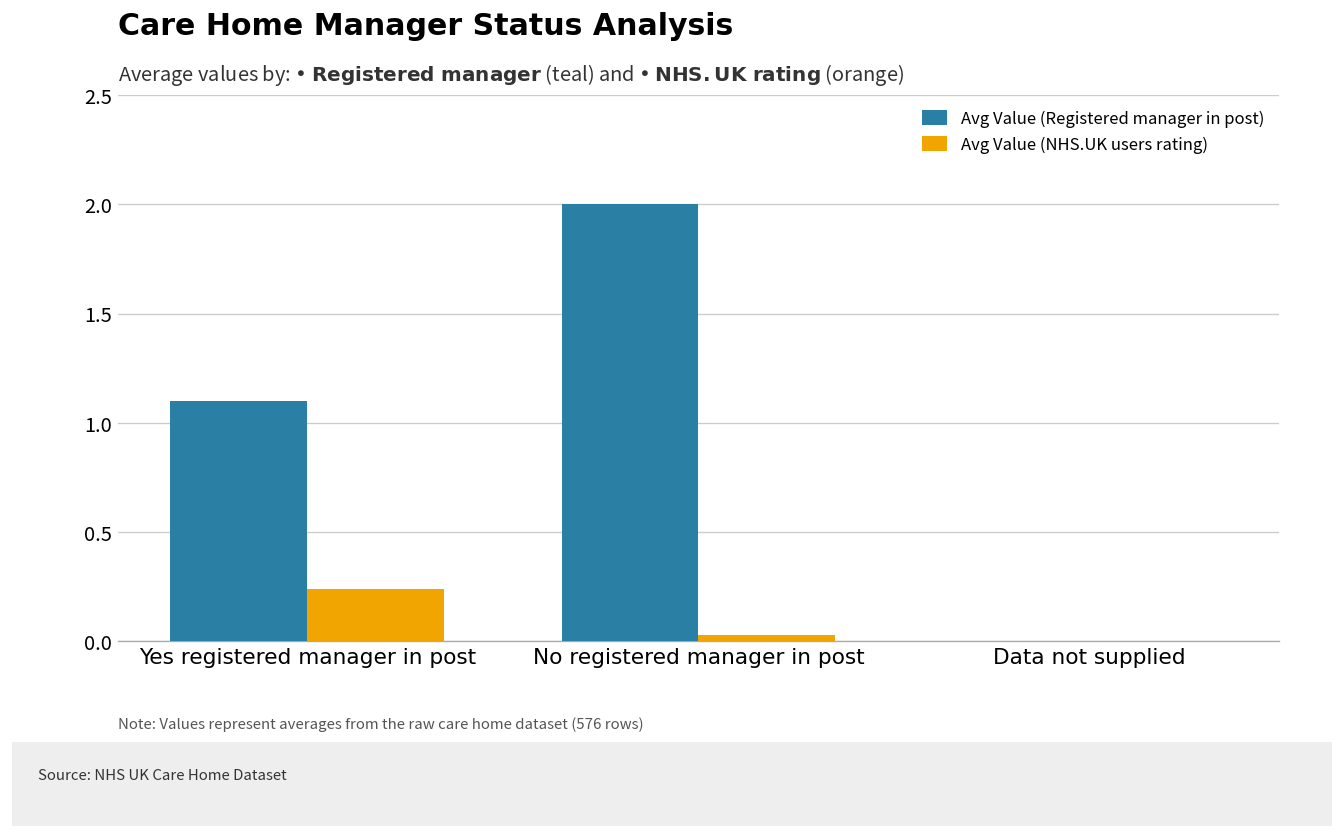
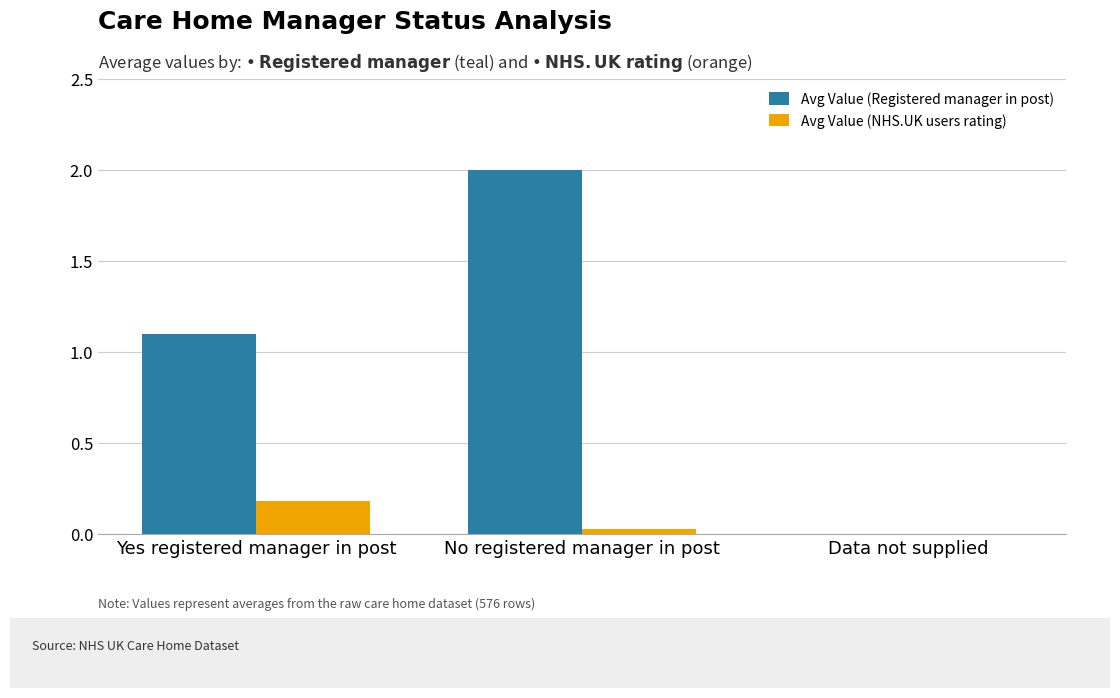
  {
    "Avg Value (Registered manager in post)": {
      "Yes registered manager in post": 1.10,
      "No registered manager in post": 2.00,
      "Data not supplied": 0.00
    },
    "Avg Value (NHS.UK users rating)": {
-     "Yes registered manager in post": 0.24,
+     "Yes registered manager in post": 0.18,
      "No registered manager in post": 0.03,
      "Data not supplied": 0.00
    }
  }
